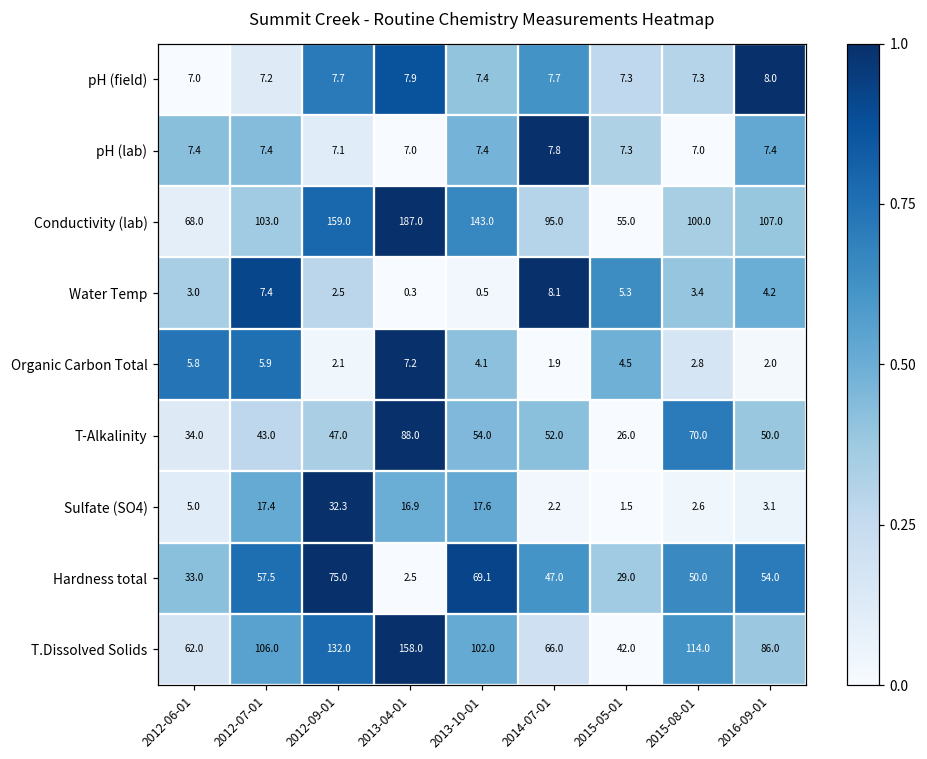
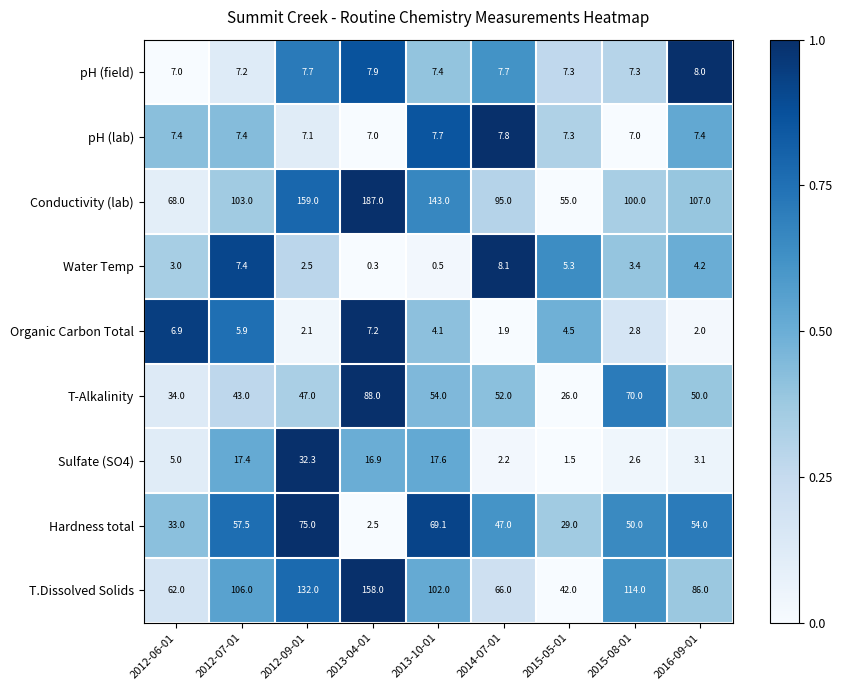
  {
    "pH (field)": {
      "2012-06-01": 7.0,
      "2012-07-01": 7.2,
      "2012-09-01": 7.7,
      "2013-04-01": 7.9,
      "2013-10-01": 7.4,
      "2014-07-01": 7.7,
      "2015-05-01": 7.3,
      "2015-08-01": 7.3,
      "2016-09-01": 8.0
    },
    "pH (lab)": {
      "2012-06-01": 7.4,
      "2012-07-01": 7.4,
      "2012-09-01": 7.1,
      "2013-04-01": 7.0,
-     "2013-10-01": 7.4,
+     "2013-10-01": 7.7,
      "2014-07-01": 7.8,
      "2015-05-01": 7.3,
      "2015-08-01": 7.0,
      "2016-09-01": 7.4
    },
    "Conductivity (lab)": {
      "2012-06-01": 68.0,
      "2012-07-01": 103.0,
      "2012-09-01": 159.0,
      "2013-04-01": 187.0,
      "2013-10-01": 143.0,
      "2014-07-01": 95.0,
      "2015-05-01": 55.0,
      "2015-08-01": 100.0,
      "2016-09-01": 107.0
    },
    "Water Temp": {
      "2012-06-01": 3.0,
      "2012-07-01": 7.4,
      "2012-09-01": 2.5,
      "2013-04-01": 0.3,
      "2013-10-01": 0.5,
      "2014-07-01": 8.1,
      "2015-05-01": 5.3,
      "2015-08-01": 3.4,
      "2016-09-01": 4.2
    },
    "Organic Carbon Total": {
-     "2012-06-01": 5.8,
+     "2012-06-01": 6.9,
      "2012-07-01": 5.9,
      "2012-09-01": 2.1,
      "2013-04-01": 7.2,
      "2013-10-01": 4.1,
      "2014-07-01": 1.9,
      "2015-05-01": 4.5,
      "2015-08-01": 2.8,
      "2016-09-01": 2.0
    },
    "T-Alkalinity": {
      "2012-06-01": 34.0,
      "2012-07-01": 43.0,
      "2012-09-01": 47.0,
      "2013-04-01": 88.0,
      "2013-10-01": 54.0,
      "2014-07-01": 52.0,
      "2015-05-01": 26.0,
      "2015-08-01": 70.0,
      "2016-09-01": 50.0
    },
    "Sulfate (SO4)": {
      "2012-06-01": 5.0,
      "2012-07-01": 17.4,
      "2012-09-01": 32.3,
      "2013-04-01": 16.9,
      "2013-10-01": 17.6,
      "2014-07-01": 2.2,
      "2015-05-01": 1.5,
      "2015-08-01": 2.6,
      "2016-09-01": 3.1
    },
    "Hardness total": {
      "2012-06-01": 33.0,
      "2012-07-01": 57.5,
      "2012-09-01": 75.0,
      "2013-04-01": 2.5,
      "2013-10-01": 69.1,
      "2014-07-01": 47.0,
      "2015-05-01": 29.0,
      "2015-08-01": 50.0,
      "2016-09-01": 54.0
    },
    "T.Dissolved Solids": {
      "2012-06-01": 62.0,
      "2012-07-01": 106.0,
      "2012-09-01": 132.0,
      "2013-04-01": 158.0,
      "2013-10-01": 102.0,
      "2014-07-01": 66.0,
      "2015-05-01": 42.0,
      "2015-08-01": 114.0,
      "2016-09-01": 86.0
    }
  }
